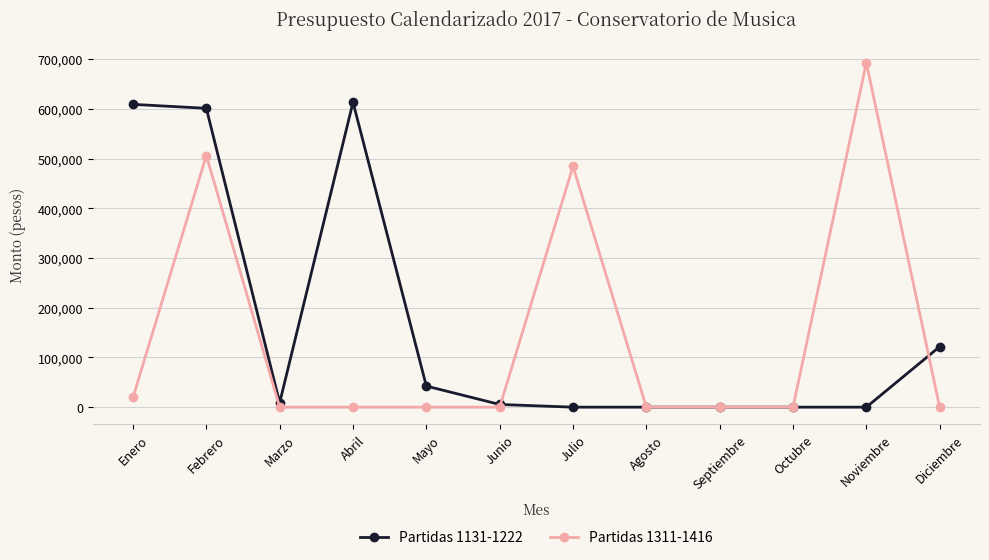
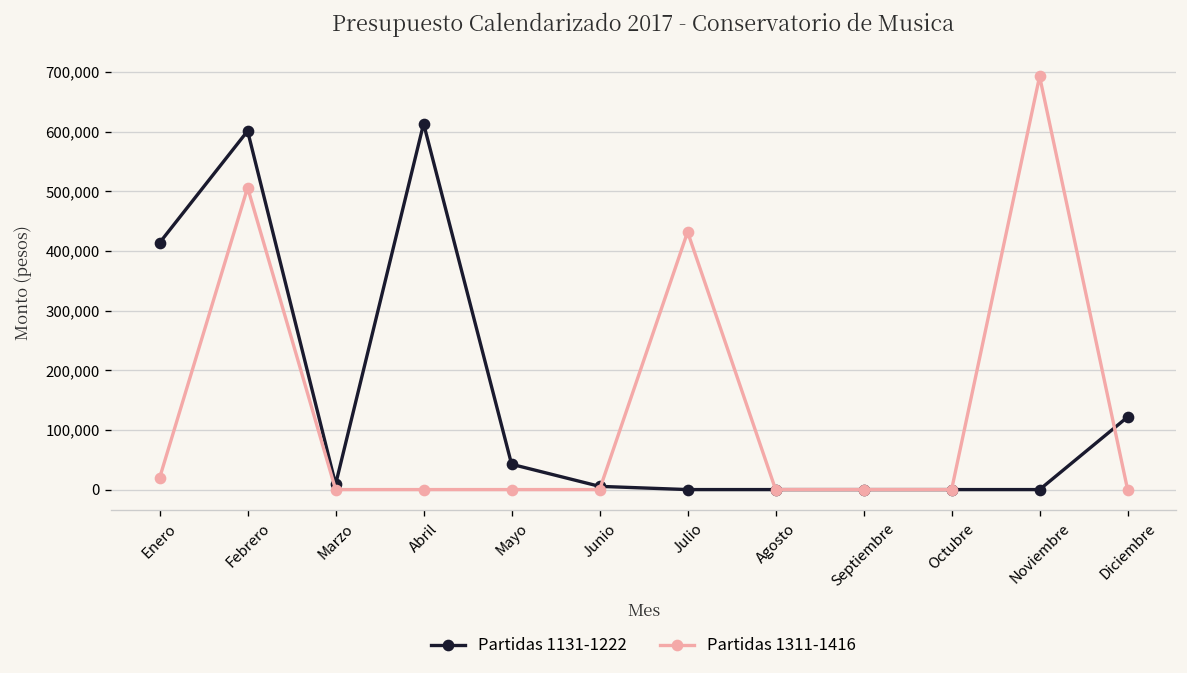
  {
    "Partidas 1131-1222": {
-     "Enero": "610,000",
+     "Enero": "410,000",
      "Febrero": "600,000",
      "Marzo": "10,000",
      "Abril": "610,000",
      "Mayo": "40,000",
      "Junio": "10,000",
      "Julio": "0",
      "Noviembre": "0",
      "Diciembre": "120,000"
    },
    "Partidas 1311-1416": {
      "Enero": "20,000",
      "Febrero": "510,000",
      "Marzo": "0",
      "Abril": "0",
      "Mayo": "0",
      "Junio": "0",
-     "Julio": "480,000",
+     "Julio": "430,000",
      "Noviembre": "690,000",
      "Diciembre": "0"
    }
  }
